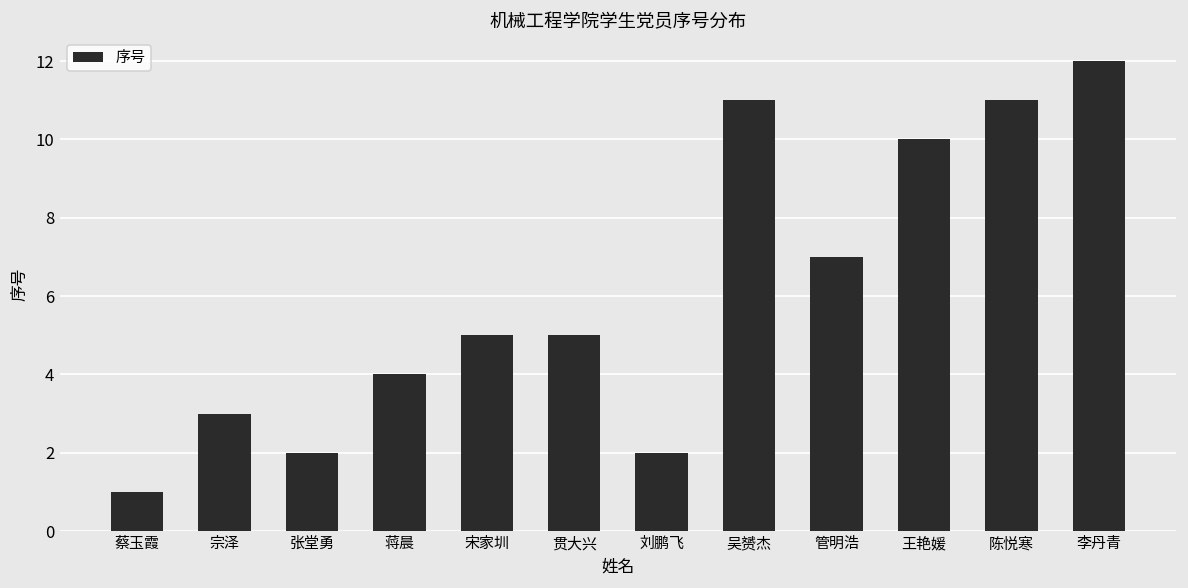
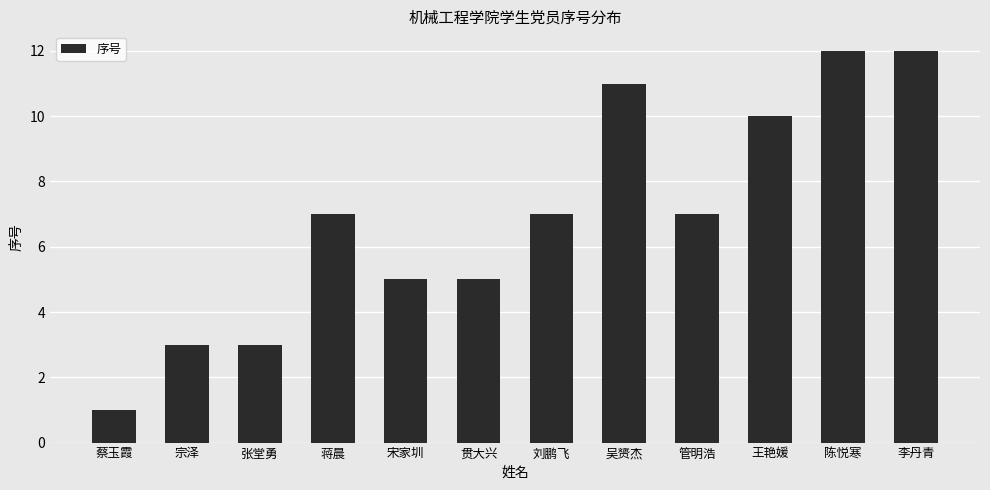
  {
    "蔡玉霞": 1,
    "宗泽": 3,
-   "张堂勇": 2,
-   "蒋晨": 4,
+   "张堂勇": 3,
+   "蒋晨": 7,
    "宋家圳": 5,
    "贯大兴": 5,
-   "刘鹏飞": 2,
+   "刘鹏飞": 7,
    "吴赟杰": 11,
    "管明浩": 7,
    "王艳媛": 10,
-   "陈悦寒": 11,
+   "陈悦寒": 12,
    "李丹青": 12
  }
